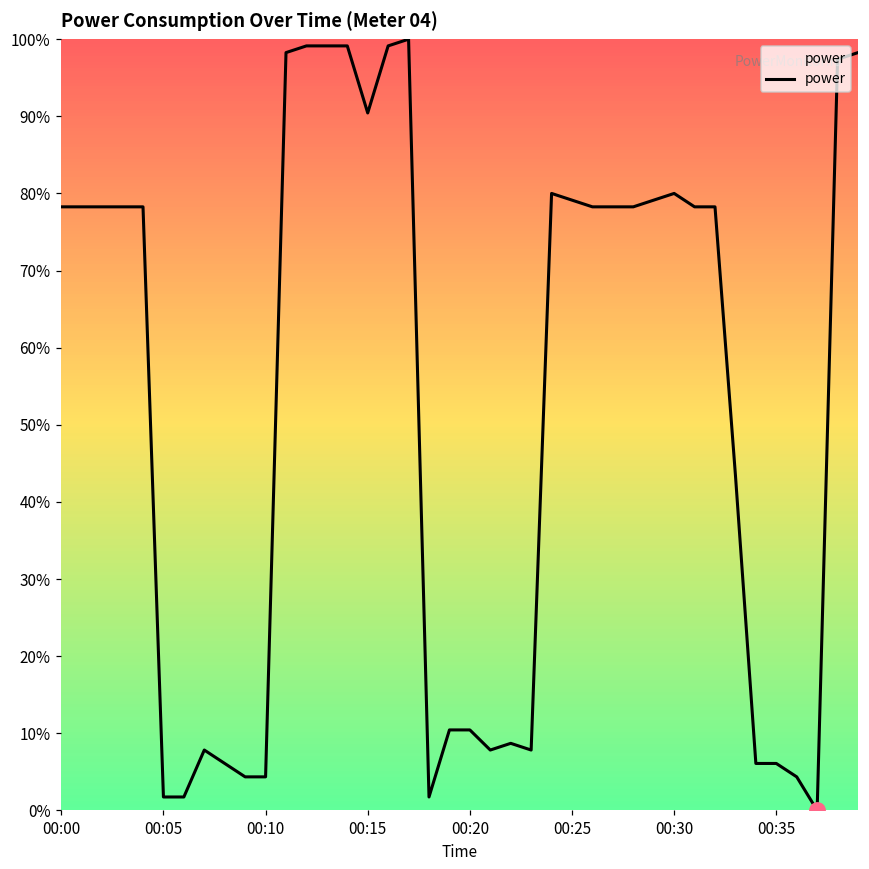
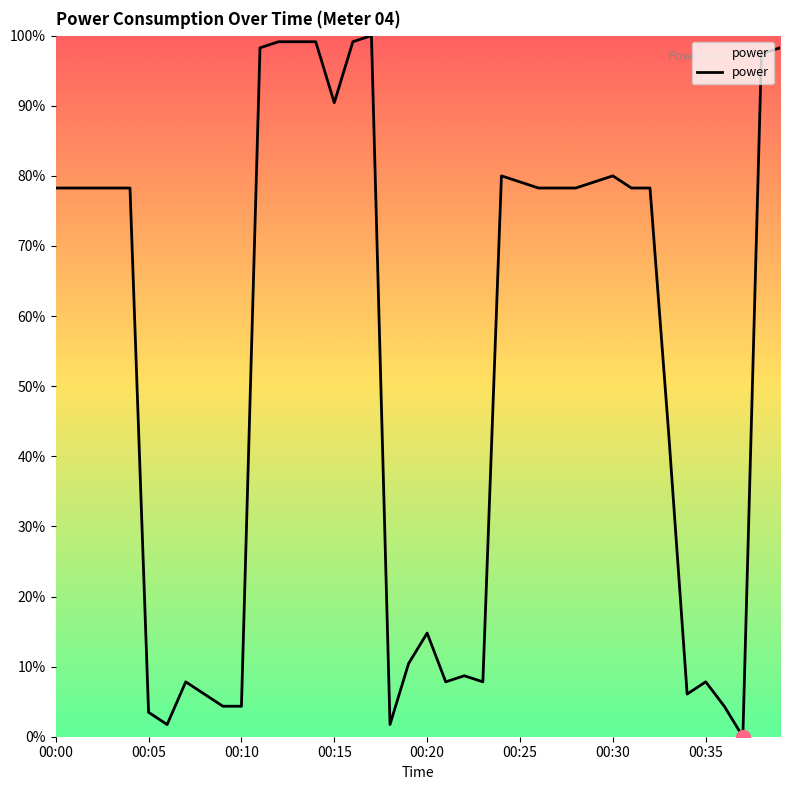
  {
    "power": {
      "00:00": "78%",
-     "00:05": "2%",
+     "00:05": "3%",
      "00:10": "4%",
      "00:15": "90%",
-     "00:20": "10%",
+     "00:20": "15%",
      "00:25": "79%",
      "00:30": "80%",
-     "00:35": "6%"
+     "00:35": "8%"
    }
  }
